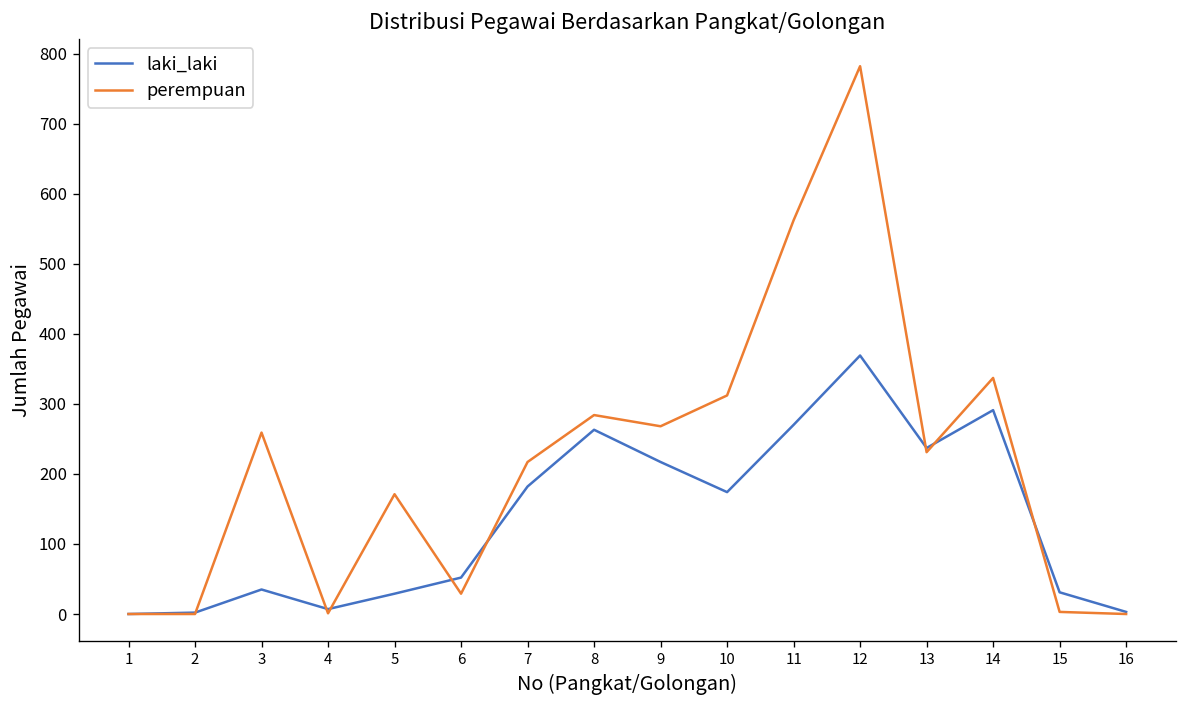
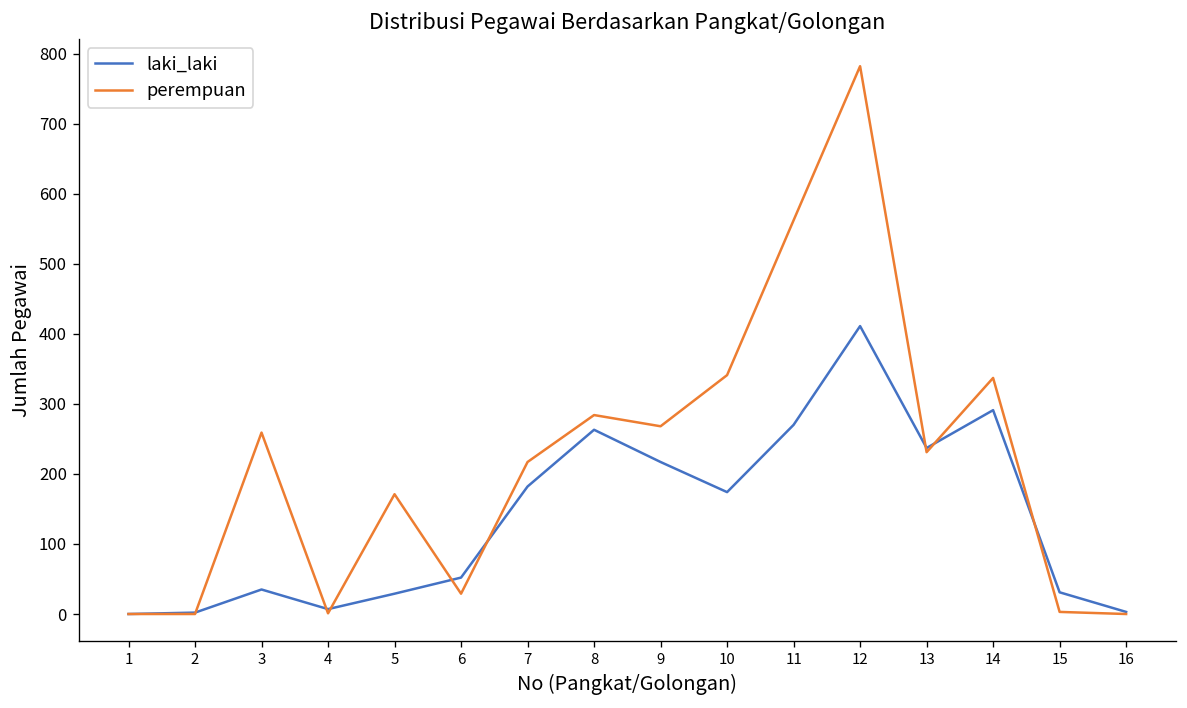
  {
    "laki_laki": {
      "3": 40,
      "4": 10,
      "5": 30,
      "6": 50,
      "7": 180,
      "8": 260,
      "9": 220,
      "10": 170,
      "11": 270,
-     "12": 370,
+     "12": 410,
      "13": 240,
      "14": 290,
      "15": 30
    },
    "perempuan": {
      "3": 260,
      "4": 0,
      "5": 170,
      "6": 30,
      "7": 220,
      "8": 280,
      "9": 270,
-     "10": 310,
+     "10": 340,
      "11": 560,
      "12": 780,
      "13": 230,
      "14": 340,
      "15": 0
    }
  }
